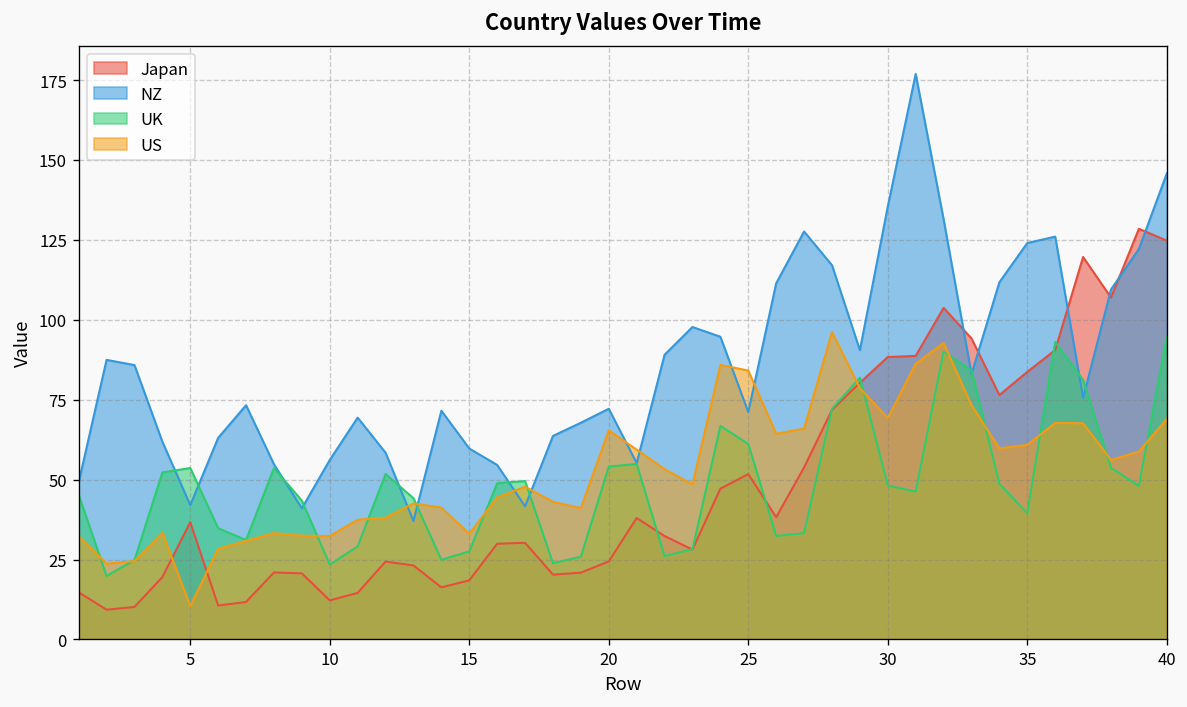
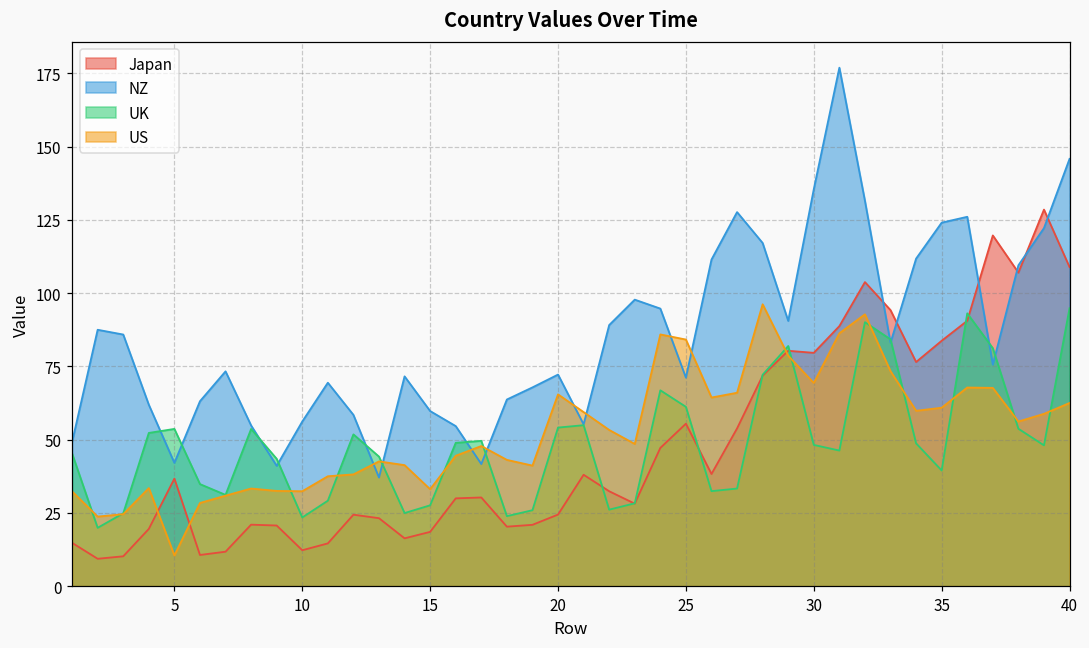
  {
    "Japan": {
      "5": 37,
      "10": 12,
      "15": 19,
      "20": 24,
-     "25": 52,
-     "30": 88,
+     "25": 55,
+     "30": 80,
      "35": 84,
-     "40": 125
+     "40": 109
    },
    "NZ": {
      "5": 42,
      "10": 56,
      "15": 60,
      "20": 72,
      "25": 71,
      "30": 135,
      "35": 124,
      "40": 146
    },
    "UK": {
      "5": 54,
      "10": 23,
      "15": 28,
      "20": 54,
      "25": 61,
      "30": 48,
      "35": 39,
      "40": 95
    },
    "US": {
      "5": 10,
      "10": 32,
      "15": 33,
      "20": 65,
      "25": 84,
      "30": 69,
      "35": 61,
-     "40": 69
+     "40": 62
    }
  }
